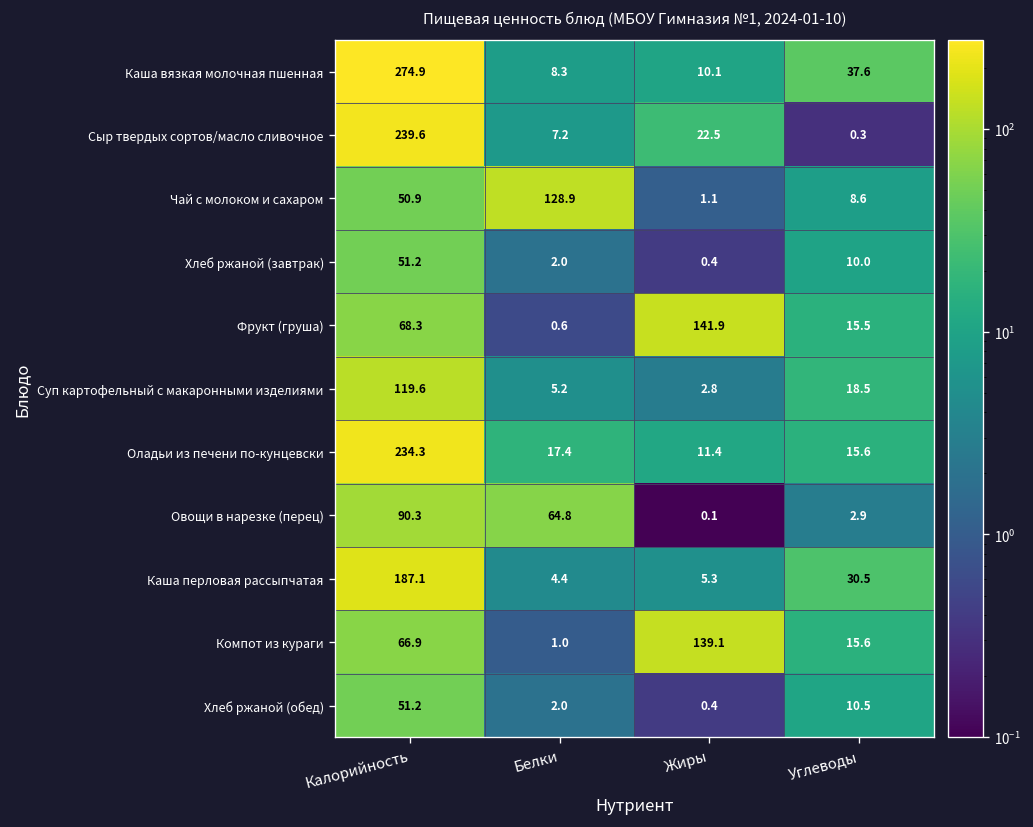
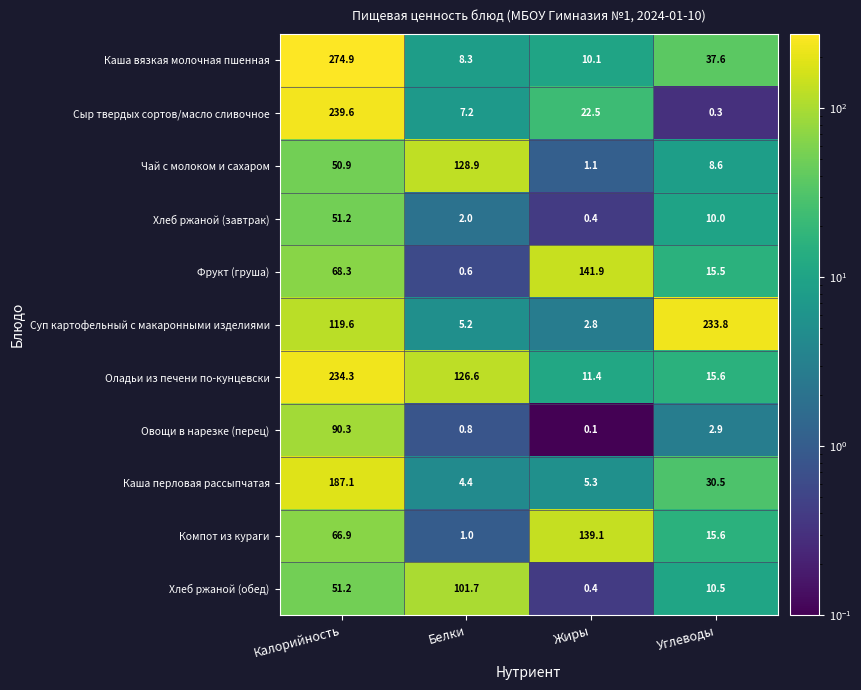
  {
    "Каша вязкая молочная пшенная": {
      "Калорийность": 274.9,
      "Белки": 8.3,
      "Жиры": 10.1,
      "Углеводы": 37.6
    },
    "Сыр твердых сортов/масло сливочное": {
      "Калорийность": 239.6,
      "Белки": 7.2,
      "Жиры": 22.5,
      "Углеводы": 0.3
    },
    "Чай с молоком и сахаром": {
      "Калорийность": 50.9,
      "Белки": 128.9,
      "Жиры": 1.1,
      "Углеводы": 8.6
    },
    "Хлеб ржаной (завтрак)": {
      "Калорийность": 51.2,
      "Белки": 2.0,
      "Жиры": 0.4,
      "Углеводы": 10.0
    },
    "Фрукт (груша)": {
      "Калорийность": 68.3,
      "Белки": 0.6,
      "Жиры": 141.9,
      "Углеводы": 15.5
    },
    "Суп картофельный с макаронными изделиями": {
      "Калорийность": 119.6,
      "Белки": 5.2,
      "Жиры": 2.8,
-     "Углеводы": 18.5
+     "Углеводы": 233.8
    },
    "Оладьи из печени по-кунцевски": {
      "Калорийность": 234.3,
-     "Белки": 17.4,
+     "Белки": 126.6,
      "Жиры": 11.4,
      "Углеводы": 15.6
    },
    "Овощи в нарезке (перец)": {
      "Калорийность": 90.3,
-     "Белки": 64.8,
+     "Белки": 0.8,
      "Жиры": 0.1,
      "Углеводы": 2.9
    },
    "Каша перловая рассыпчатая": {
      "Калорийность": 187.1,
      "Белки": 4.4,
      "Жиры": 5.3,
      "Углеводы": 30.5
    },
    "Компот из кураги": {
      "Калорийность": 66.9,
      "Белки": 1.0,
      "Жиры": 139.1,
      "Углеводы": 15.6
    },
    "Хлеб ржаной (обед)": {
      "Калорийность": 51.2,
-     "Белки": 2.0,
+     "Белки": 101.7,
      "Жиры": 0.4,
      "Углеводы": 10.5
    }
  }
